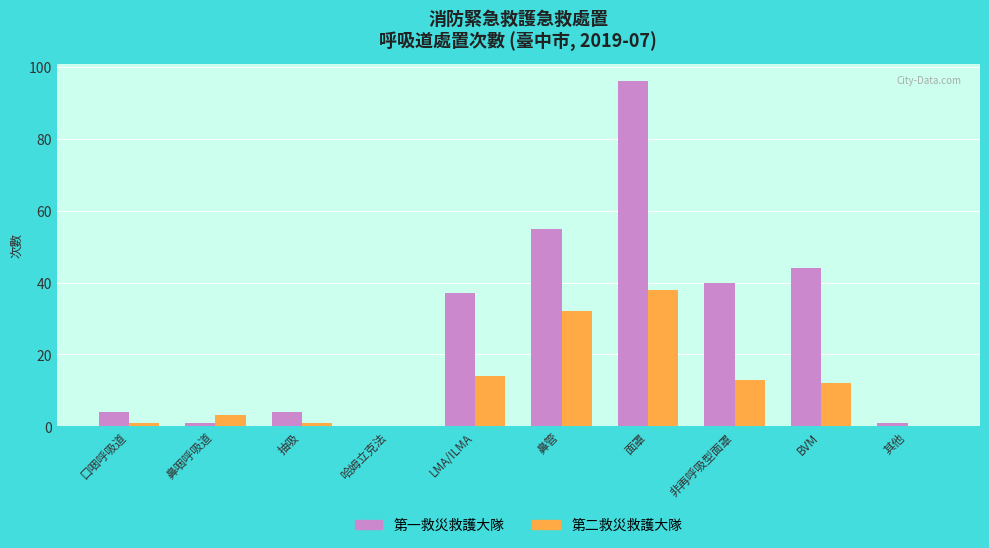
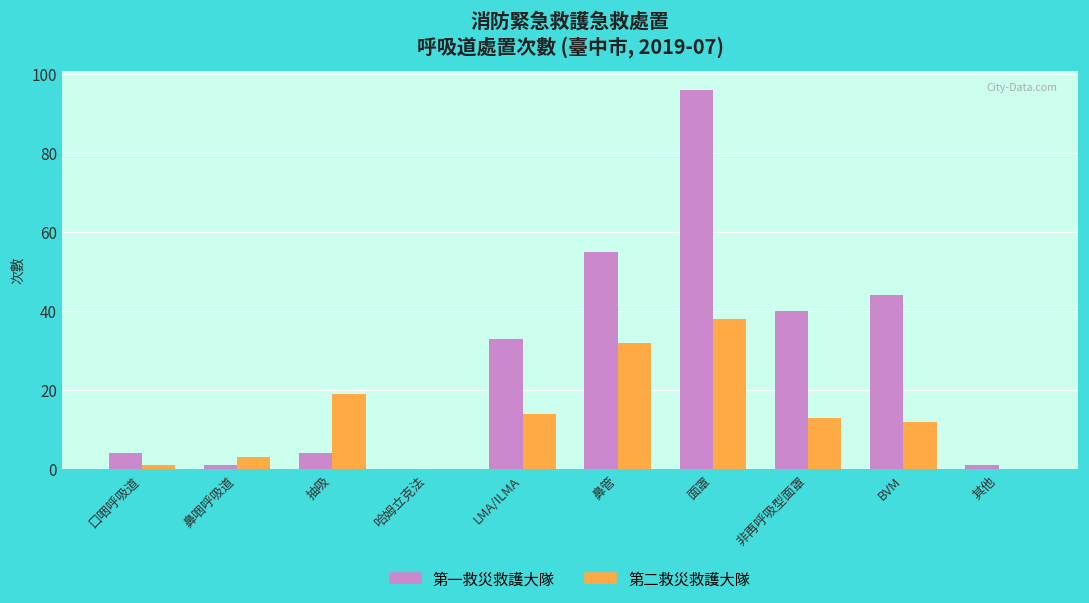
  {
    "第一救災救護大隊": {
      "口咽呼吸道": 4,
      "鼻咽呼吸道": 1,
      "抽吸": 4,
      "哈姆立克法": 0,
-     "LMA/ILMA": 37,
+     "LMA/ILMA": 33,
      "鼻管": 55,
      "面罩": 96,
      "非再呼吸型面罩": 40,
      "BVM": 44,
      "其他": 1
    },
    "第二救災救護大隊": {
      "口咽呼吸道": 1,
      "鼻咽呼吸道": 3,
-     "抽吸": 1,
+     "抽吸": 19,
      "哈姆立克法": 0,
      "LMA/ILMA": 14,
      "鼻管": 32,
      "面罩": 38,
      "非再呼吸型面罩": 13,
      "BVM": 12,
      "其他": 0
    }
  }
